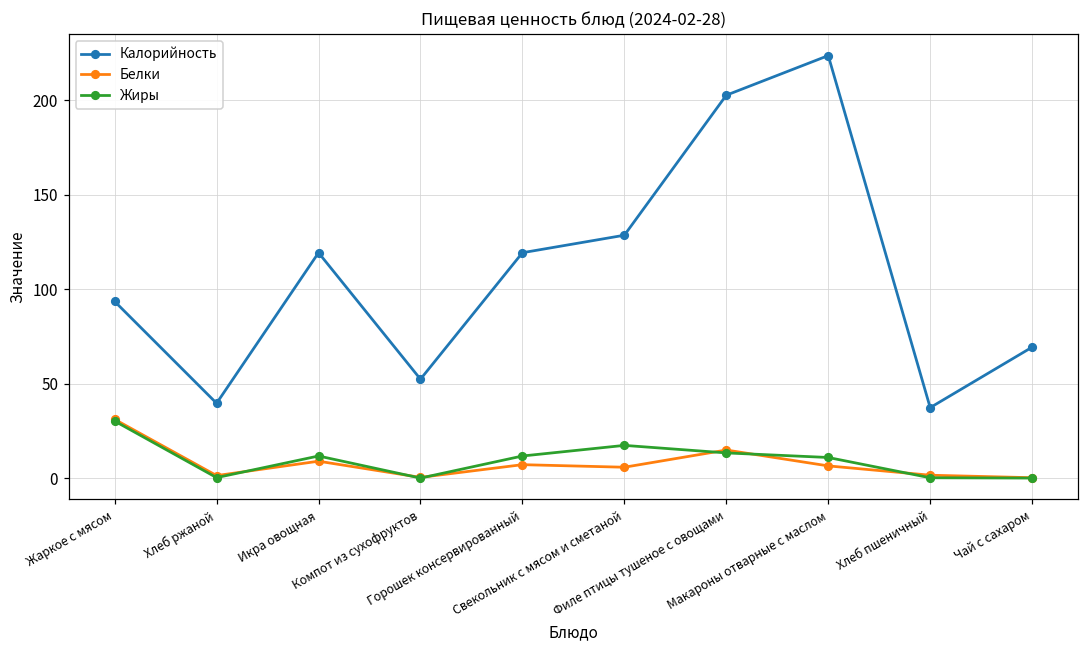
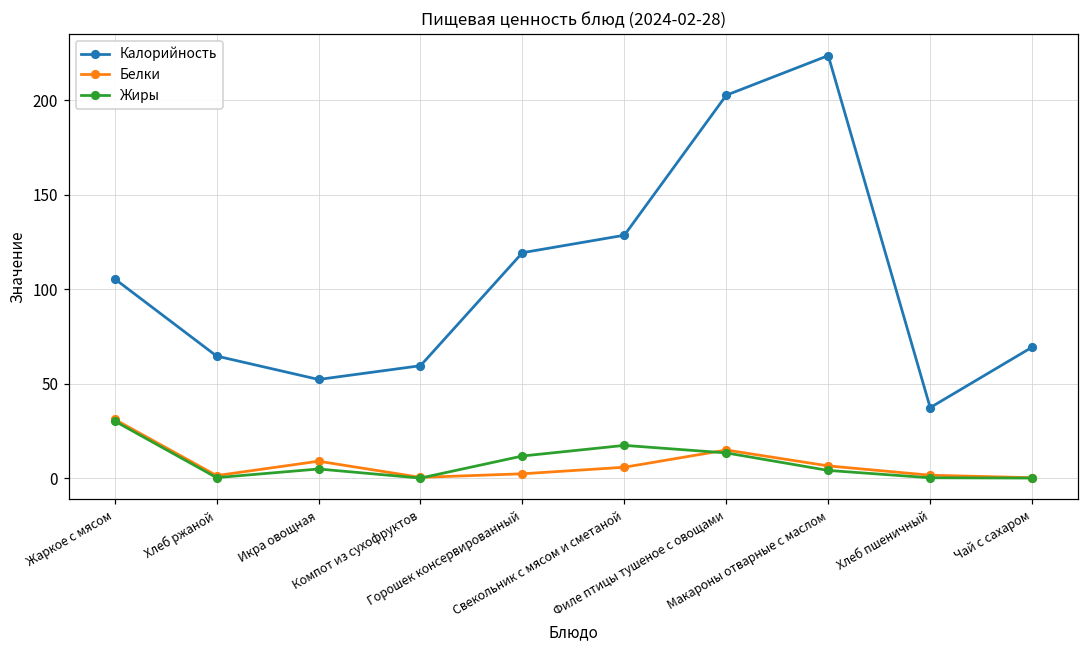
  {
    "Калорийность": {
-     "Жаркое с мясом": 94,
-     "Хлеб ржаной": 40,
-     "Икра овощная": 119,
-     "Компот из сухофруктов": 52,
+     "Жаркое с мясом": 105,
+     "Хлеб ржаной": 65,
+     "Икра овощная": 52,
+     "Компот из сухофруктов": 59,
      "Горошек консервированный": 119,
      "Свекольник с мясом и сметаной": 129,
      "Филе птицы тушеное с овощами": 203,
      "Макароны отварные с маслом": 224,
      "Хлеб пшеничный": 37,
      "Чай с сахаром": 69
    },
    "Белки": {
      "Икра овощная": 9,
-     "Горошек консервированный": 7,
+     "Горошек консервированный": 2,
      "Свекольник с мясом и сметаной": 6,
      "Филе птицы тушеное с овощами": 15,
      "Макароны отварные с маслом": 6
    },
    "Жиры": {
-     "Икра овощная": 12,
+     "Икра овощная": 5,
      "Горошек консервированный": 12,
      "Свекольник с мясом и сметаной": 17,
      "Филе птицы тушеное с овощами": 13,
-     "Макароны отварные с маслом": 11
+     "Макароны отварные с маслом": 4
    }
  }
